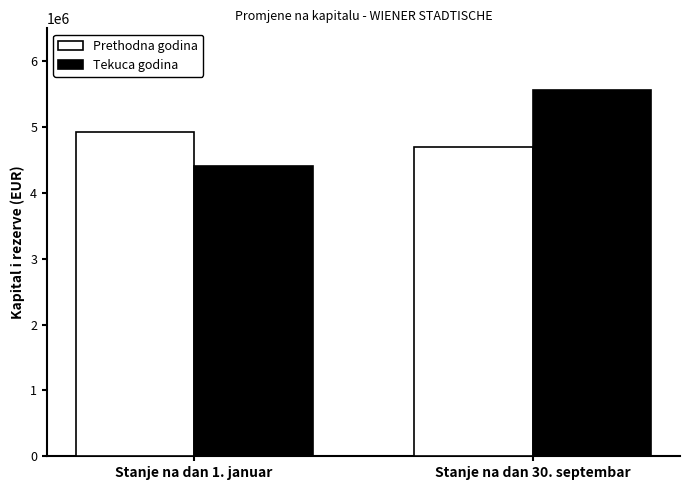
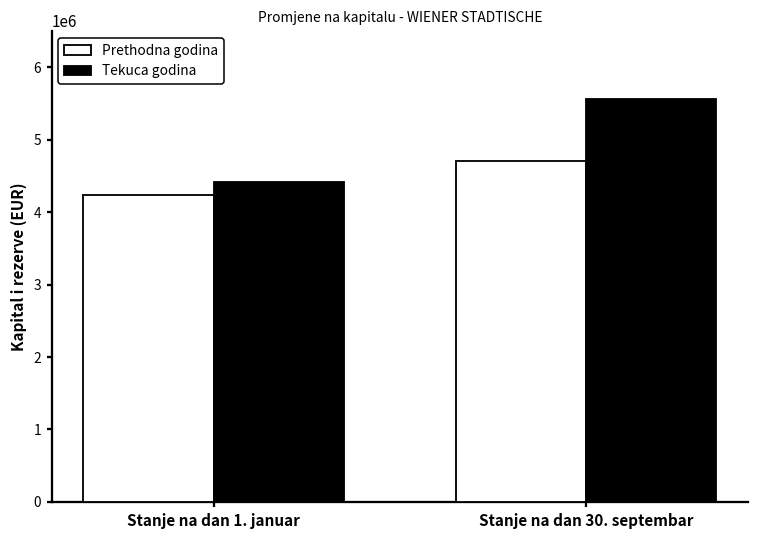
  {
    "Prethodna godina": {
-     "Stanje na dan 1. januar": 4900000,
+     "Stanje na dan 1. januar": 4200000,
      "Stanje na dan 30. septembar": 4700000
    },
    "Tekuca godina": {
      "Stanje na dan 1. januar": 4400000,
      "Stanje na dan 30. septembar": 5600000
    }
  }
